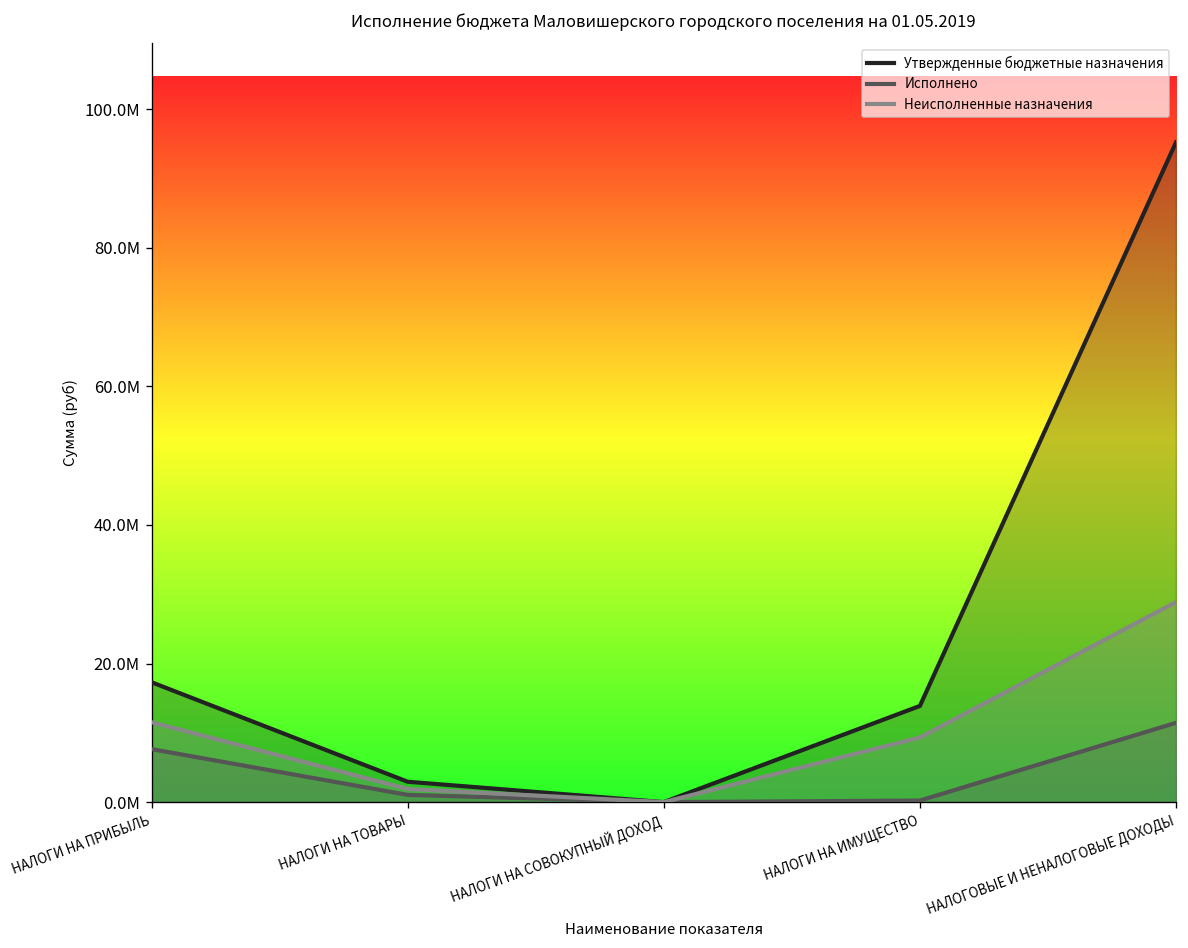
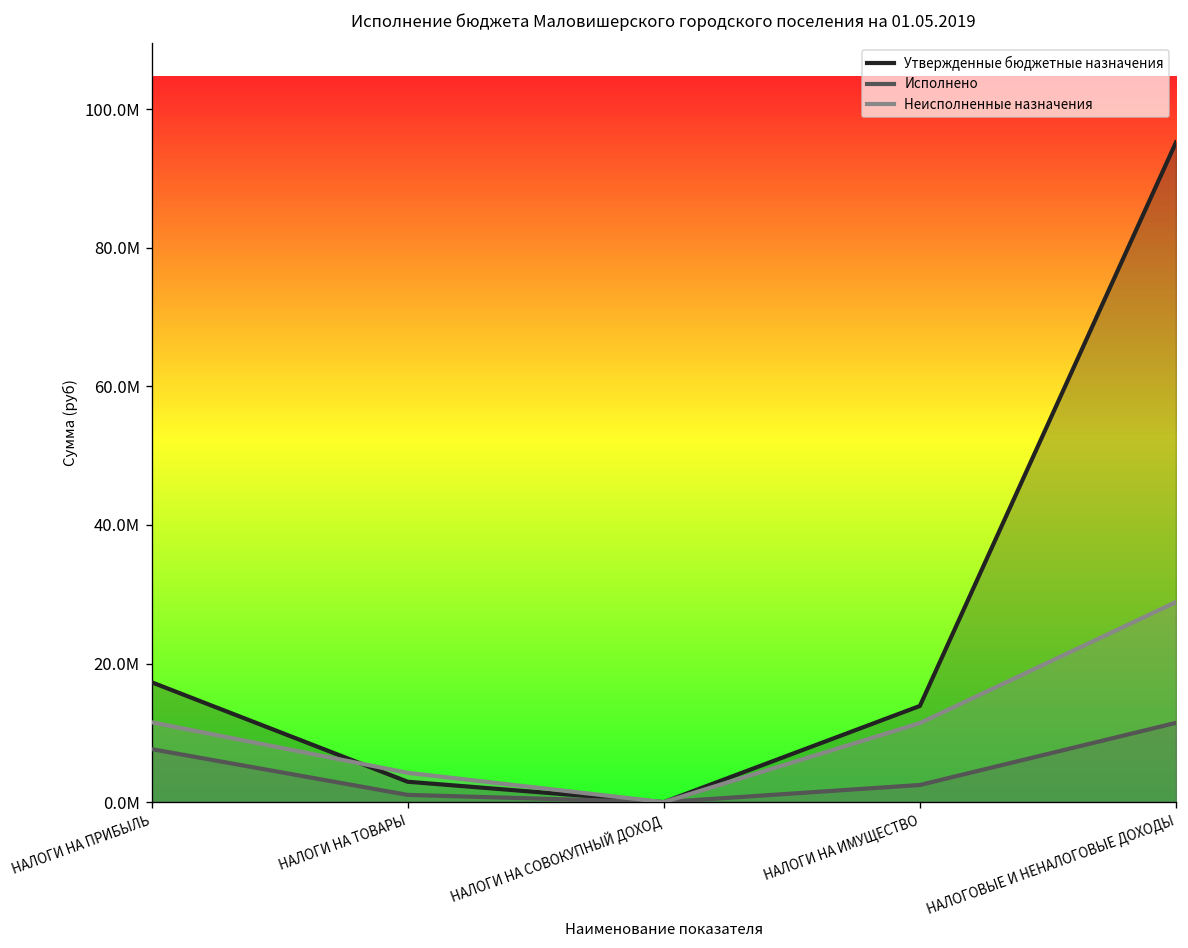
  {
    "Утвержденные бюджетные назначения": {
      "НАЛОГИ НА ПРИБЫЛЬ": 17000000,
      "НАЛОГИ НА ТОВАРЫ": 3000000,
      "НАЛОГИ НА ИМУЩЕСТВО": 14000000,
      "НАЛОГОВЫЕ И НЕНАЛОГОВЫЕ ДОХОДЫ": 95000000
    },
    "Исполнено": {
      "НАЛОГИ НА ПРИБЫЛЬ": 8000000,
      "НАЛОГИ НА ТОВАРЫ": 1000000,
-     "НАЛОГИ НА ИМУЩЕСТВО": 0,
+     "НАЛОГИ НА ИМУЩЕСТВО": 2000000,
      "НАЛОГОВЫЕ И НЕНАЛОГОВЫЕ ДОХОДЫ": 11000000
    },
    "Неисполненные назначения": {
      "НАЛОГИ НА ПРИБЫЛЬ": 12000000,
-     "НАЛОГИ НА ТОВАРЫ": 2000000,
-     "НАЛОГИ НА ИМУЩЕСТВО": 9000000,
+     "НАЛОГИ НА ТОВАРЫ": 4000000,
+     "НАЛОГИ НА ИМУЩЕСТВО": 11000000,
      "НАЛОГОВЫЕ И НЕНАЛОГОВЫЕ ДОХОДЫ": 29000000
    }
  }
